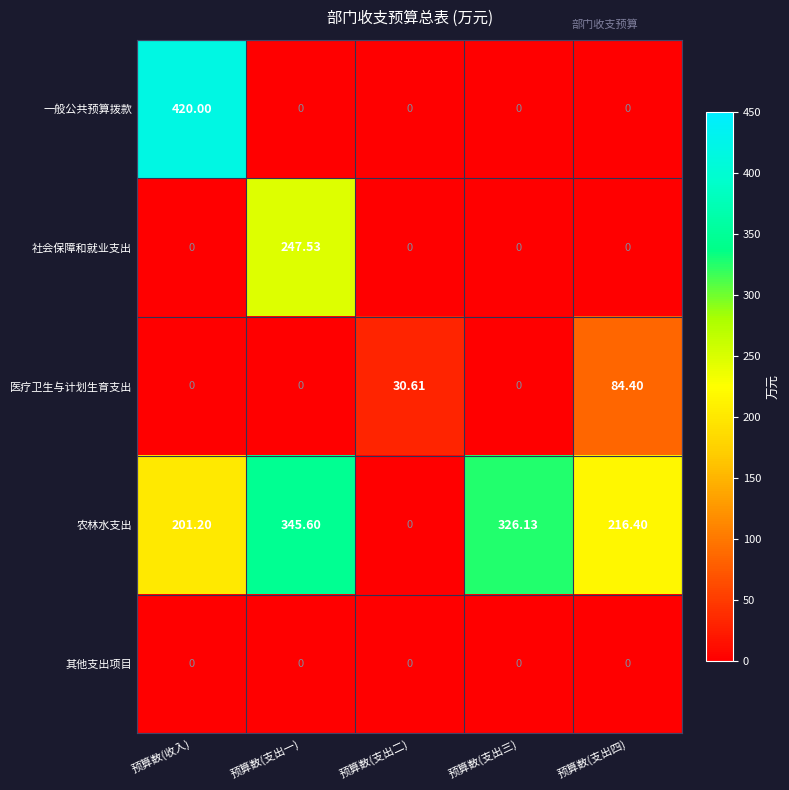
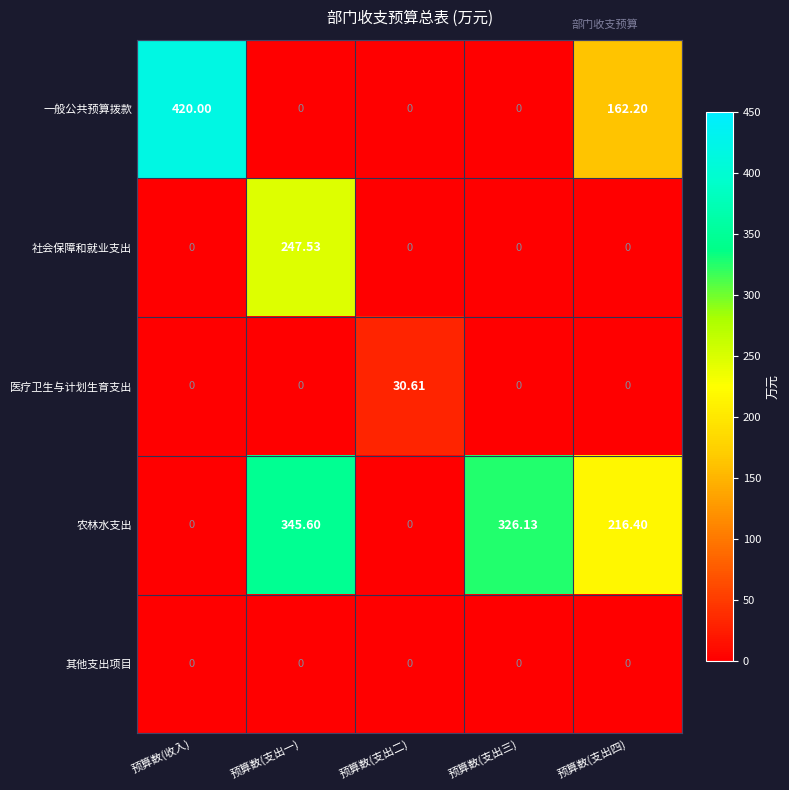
  {
    "一般公共预算拨款": {
      "预算数(收入)": 420.00,
      "预算数(支出一)": 0,
      "预算数(支出二)": 0,
      "预算数(支出三)": 0,
-     "预算数(支出四)": 0
+     "预算数(支出四)": 162.20
    },
    "社会保障和就业支出": {
      "预算数(收入)": 0,
      "预算数(支出一)": 247.53,
      "预算数(支出二)": 0,
      "预算数(支出三)": 0,
      "预算数(支出四)": 0
    },
    "医疗卫生与计划生育支出": {
      "预算数(收入)": 0,
      "预算数(支出一)": 0,
      "预算数(支出二)": 30.61,
      "预算数(支出三)": 0,
-     "预算数(支出四)": 84.40
+     "预算数(支出四)": 0
    },
    "农林水支出": {
-     "预算数(收入)": 201.20,
+     "预算数(收入)": 0,
      "预算数(支出一)": 345.60,
      "预算数(支出二)": 0,
      "预算数(支出三)": 326.13,
      "预算数(支出四)": 216.40
    },
    "其他支出项目": {
      "预算数(收入)": 0,
      "预算数(支出一)": 0,
      "预算数(支出二)": 0,
      "预算数(支出三)": 0,
      "预算数(支出四)": 0
    }
  }
